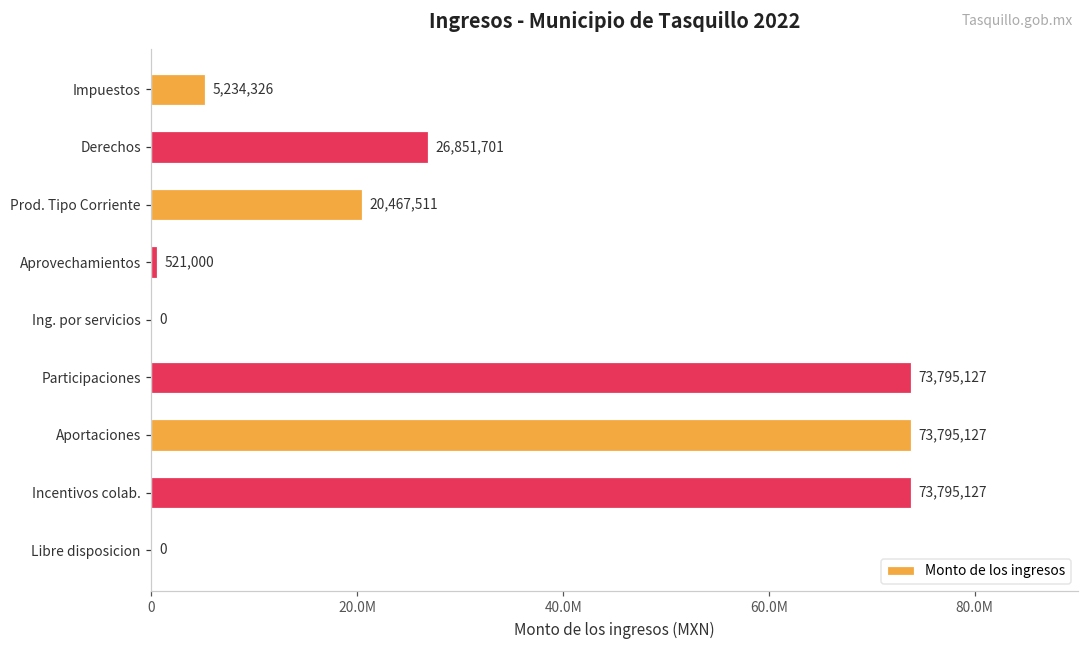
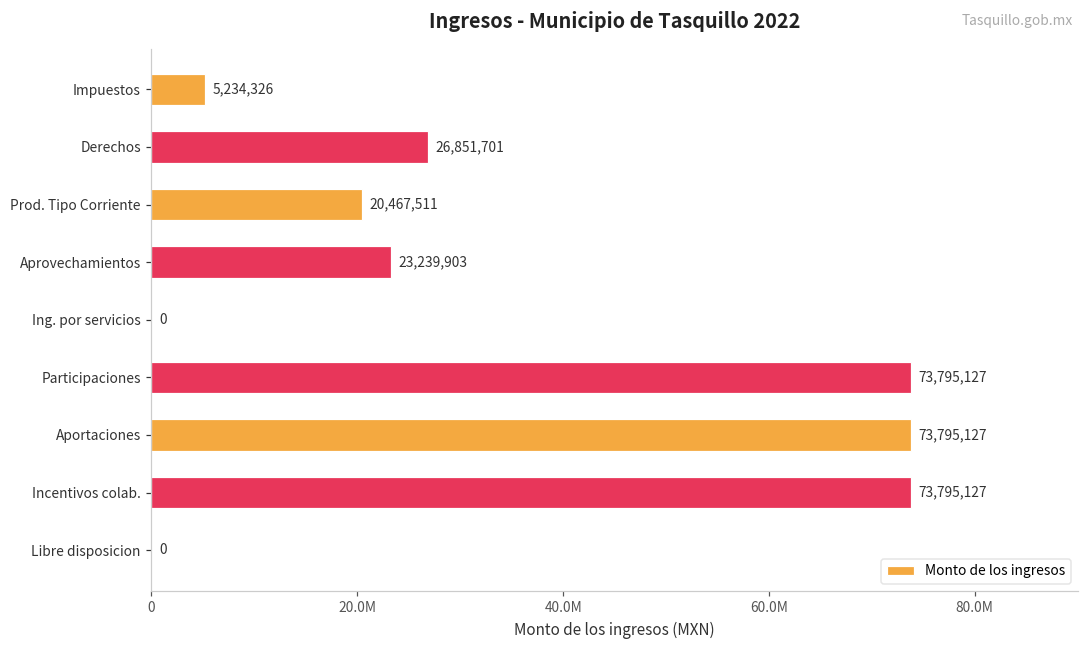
  {
    "Impuestos": "5,234,326",
    "Derechos": "26,851,701",
    "Prod. Tipo Corriente": "20,467,511",
-   "Aprovechamientos": "521,000",
+   "Aprovechamientos": "23,239,903",
    "Ing. por servicios": "0",
    "Participaciones": "73,795,127",
    "Aportaciones": "73,795,127",
    "Incentivos colab.": "73,795,127",
    "Libre disposicion": "0"
  }
